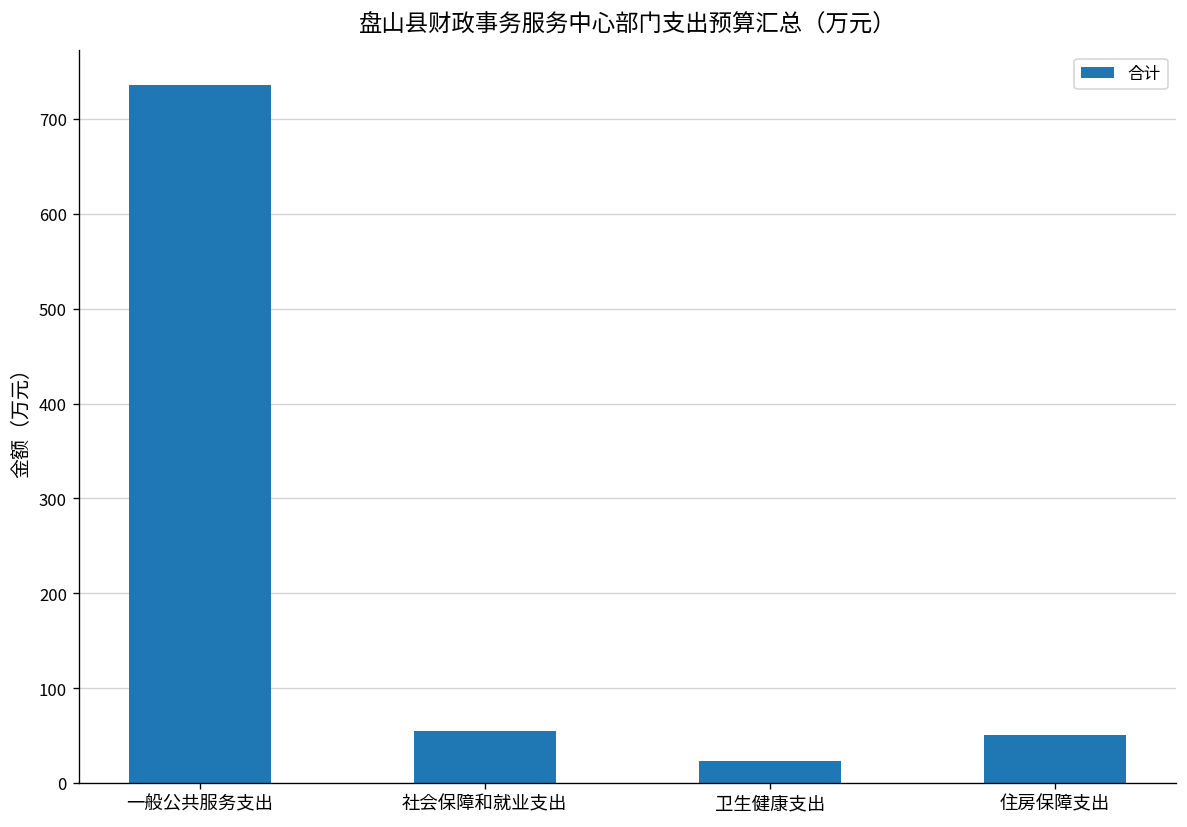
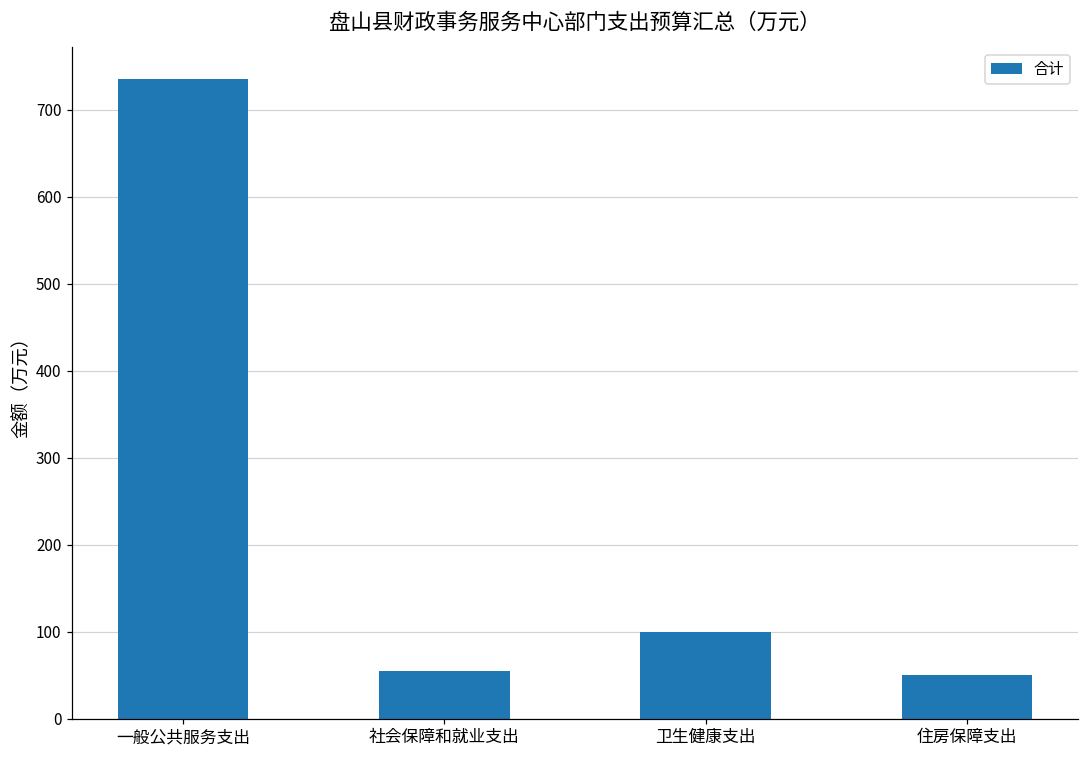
  {
    "一般公共服务支出": 740,
    "社会保障和就业支出": 60,
-   "卫生健康支出": 20,
+   "卫生健康支出": 100,
    "住房保障支出": 50
  }
